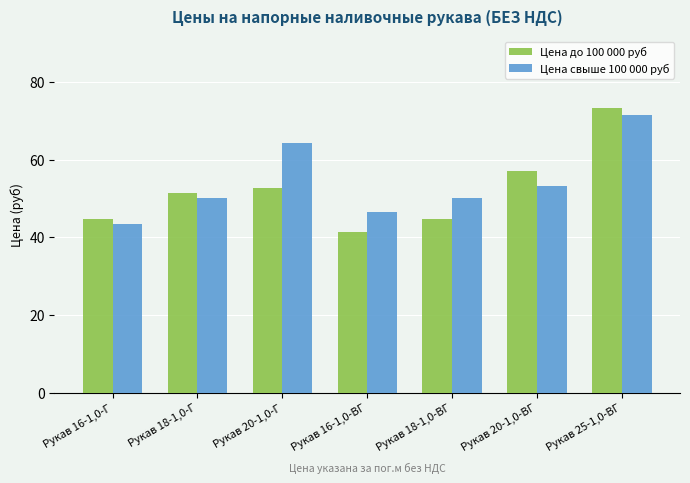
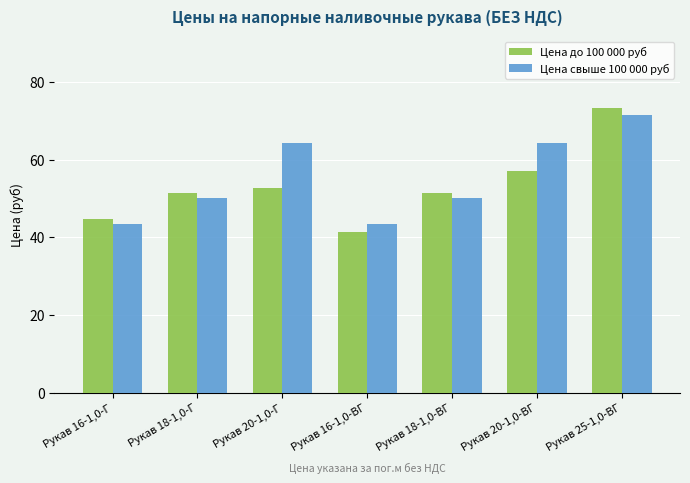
  {
    "Цена до 100 000 руб": {
      "Рукав 16-1,0-Г": 45,
      "Рукав 18-1,0-Г": 51,
      "Рукав 20-1,0-Г": 53,
      "Рукав 16-1,0-ВГ": 41,
-     "Рукав 18-1,0-ВГ": 45,
+     "Рукав 18-1,0-ВГ": 51,
      "Рукав 20-1,0-ВГ": 57,
      "Рукав 25-1,0-ВГ": 73
    },
    "Цена свыше 100 000 руб": {
      "Рукав 16-1,0-Г": 43,
      "Рукав 18-1,0-Г": 50,
      "Рукав 20-1,0-Г": 64,
-     "Рукав 16-1,0-ВГ": 47,
+     "Рукав 16-1,0-ВГ": 43,
      "Рукав 18-1,0-ВГ": 50,
-     "Рукав 20-1,0-ВГ": 53,
+     "Рукав 20-1,0-ВГ": 64,
      "Рукав 25-1,0-ВГ": 71
    }
  }
